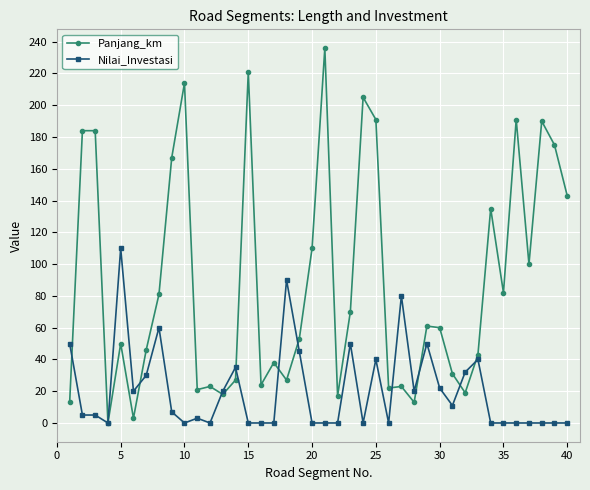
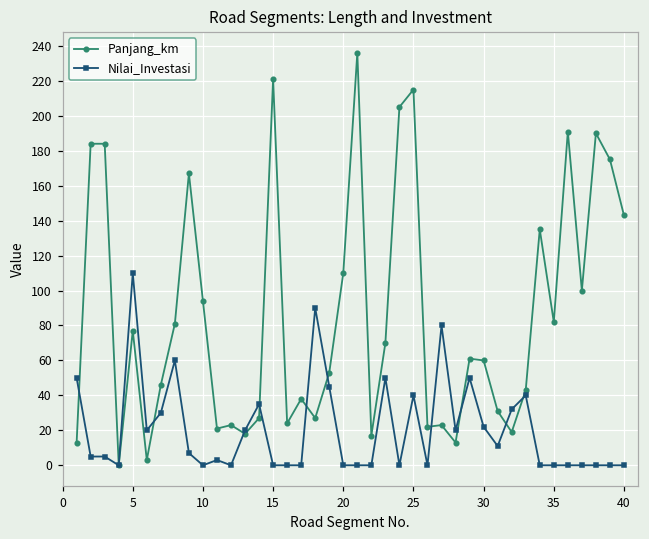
  {
    "Panjang_km": {
-     "5": 50,
-     "10": 214,
+     "5": 77,
+     "10": 94,
      "15": 221,
      "20": 110,
-     "25": 191,
+     "25": 215,
      "30": 60,
      "35": 82,
      "40": 143
    },
    "Nilai_Investasi": {
      "5": 110,
      "10": 0,
      "15": 0,
      "20": 0,
      "25": 40,
      "30": 22,
      "35": 0,
      "40": 0
    }
  }
